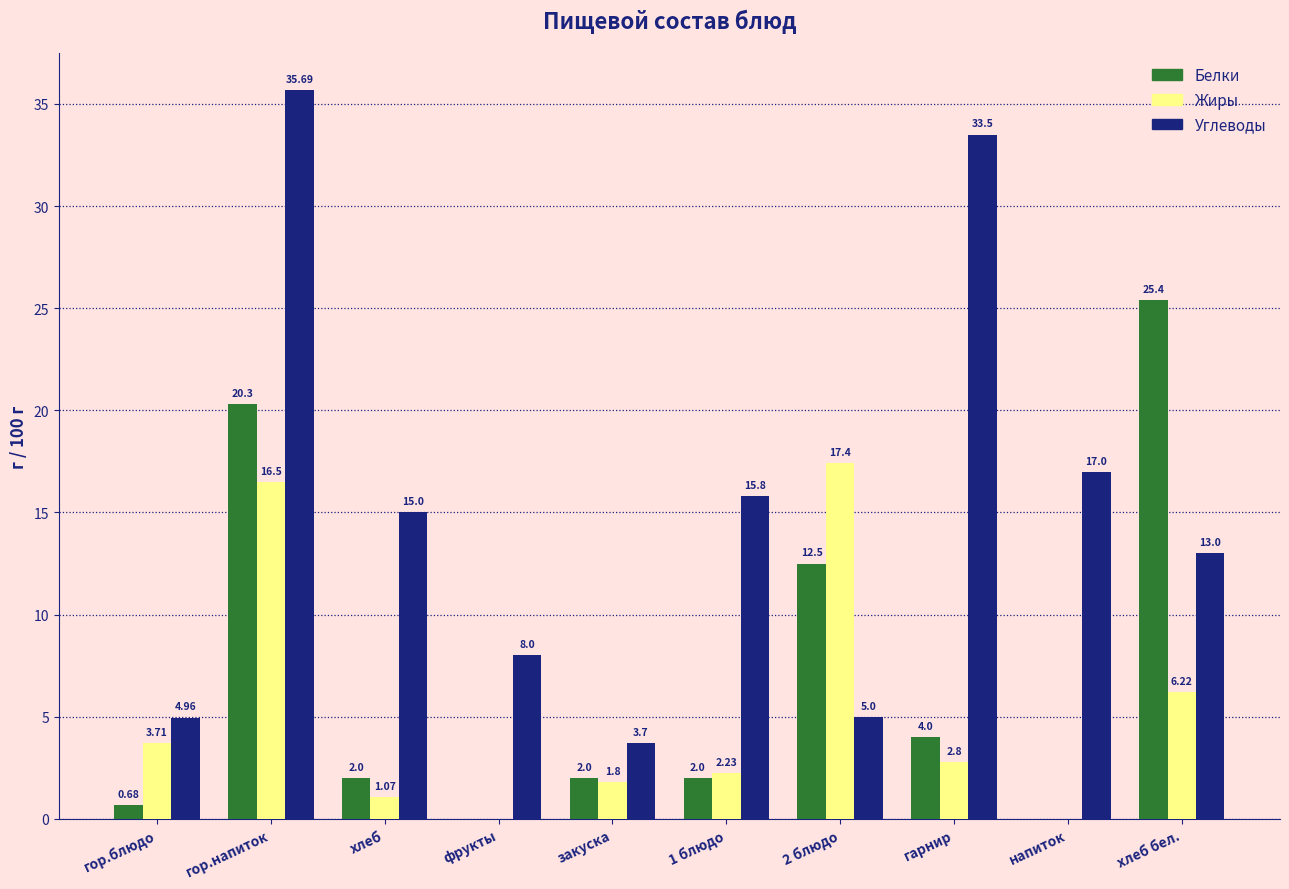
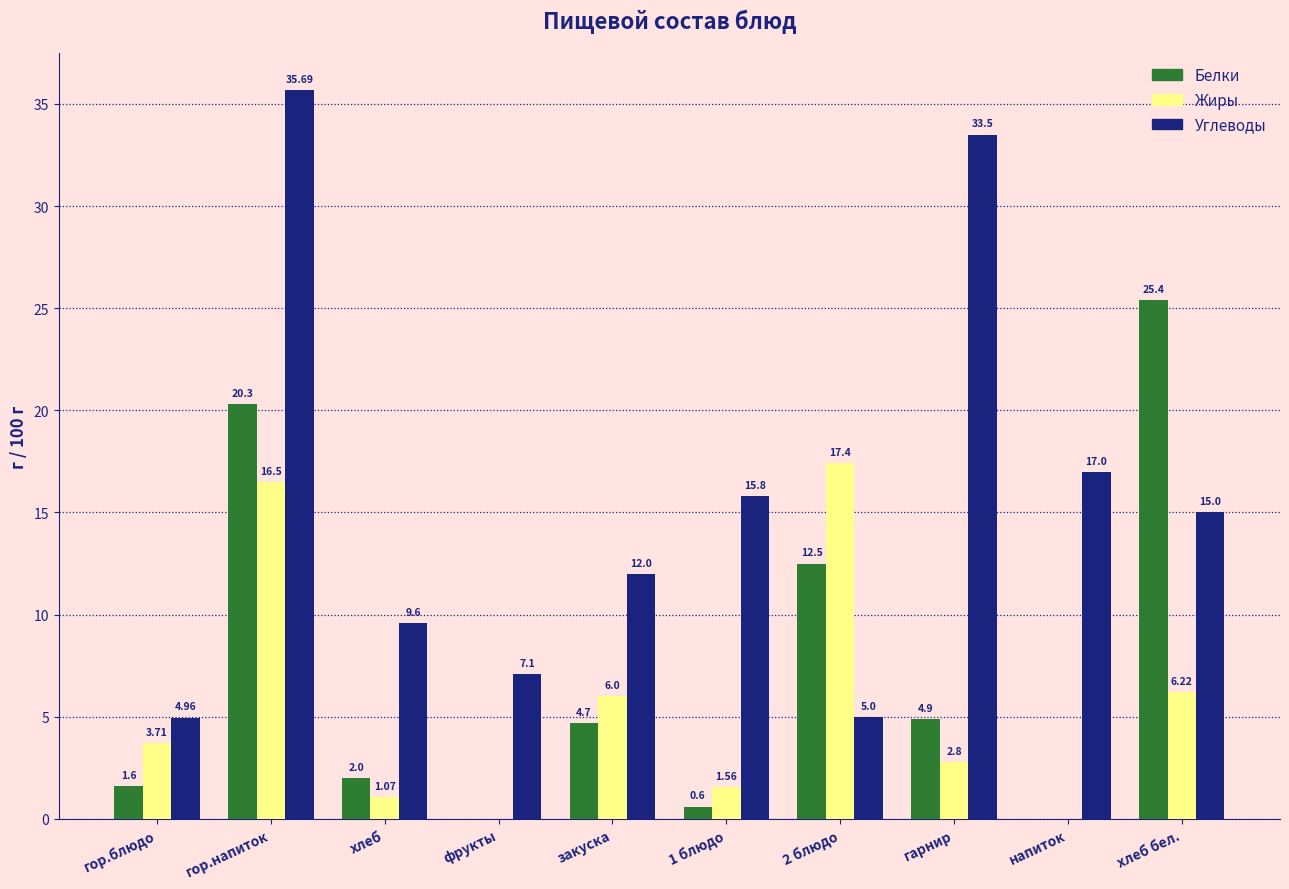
  {
    "Белки": {
-     "гор.блюдо": 0.68,
+     "гор.блюдо": 1.6,
      "гор.напиток": 20.3,
      "хлеб": 2.0,
-     "закуска": 2.0,
-     "1 блюдо": 2.0,
+     "закуска": 4.7,
+     "1 блюдо": 0.6,
      "2 блюдо": 12.5,
-     "гарнир": 4.0,
+     "гарнир": 4.9,
      "хлеб бел.": 25.4
    },
    "Жиры": {
      "гор.блюдо": 3.71,
      "гор.напиток": 16.5,
      "хлеб": 1.07,
-     "закуска": 1.8,
-     "1 блюдо": 2.23,
+     "закуска": 6.0,
+     "1 блюдо": 1.56,
      "2 блюдо": 17.4,
      "гарнир": 2.8,
      "хлеб бел.": 6.22
    },
    "Углеводы": {
      "гор.блюдо": 4.96,
      "гор.напиток": 35.69,
-     "хлеб": 15.0,
-     "фрукты": 8.0,
-     "закуска": 3.7,
+     "хлеб": 9.6,
+     "фрукты": 7.1,
+     "закуска": 12.0,
      "1 блюдо": 15.8,
      "2 блюдо": 5.0,
      "гарнир": 33.5,
      "напиток": 17.0,
-     "хлеб бел.": 13.0
+     "хлеб бел.": 15.0
    }
  }
